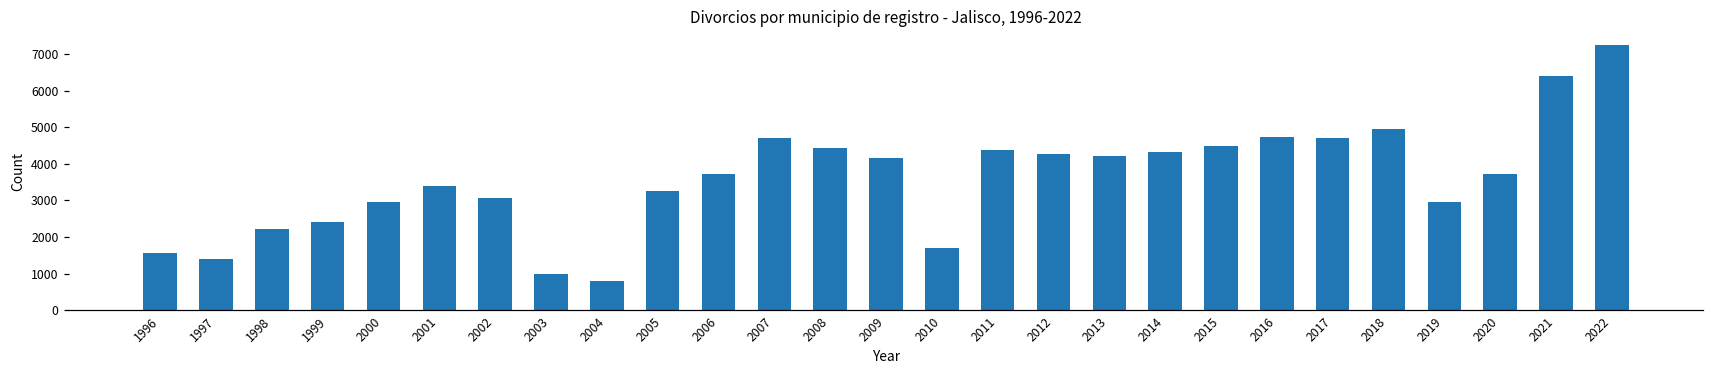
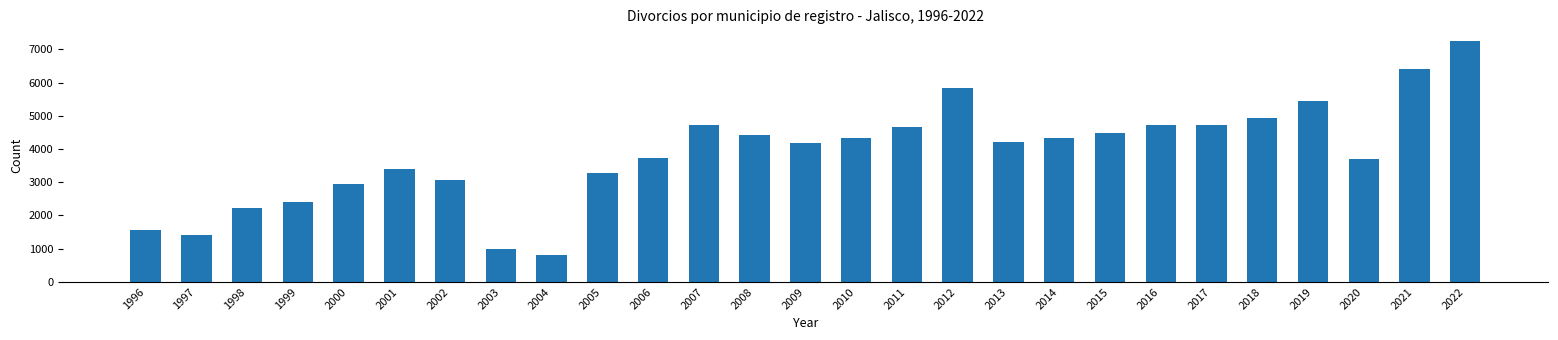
  {
    "1996": 1600,
    "1997": 1400,
    "1998": 2200,
    "1999": 2400,
    "2000": 3000,
    "2001": 3400,
    "2002": 3100,
    "2003": 1000,
    "2004": 800,
    "2005": 3300,
    "2006": 3700,
    "2007": 4700,
    "2008": 4400,
    "2009": 4200,
-   "2010": 1700,
-   "2011": 4400,
-   "2012": 4300,
+   "2010": 4300,
+   "2011": 4700,
+   "2012": 5800,
    "2013": 4200,
    "2014": 4300,
    "2015": 4500,
    "2016": 4700,
    "2017": 4700,
    "2018": 4900,
-   "2019": 3000,
+   "2019": 5400,
    "2020": 3700,
    "2021": 6400,
    "2022": 7200
  }
